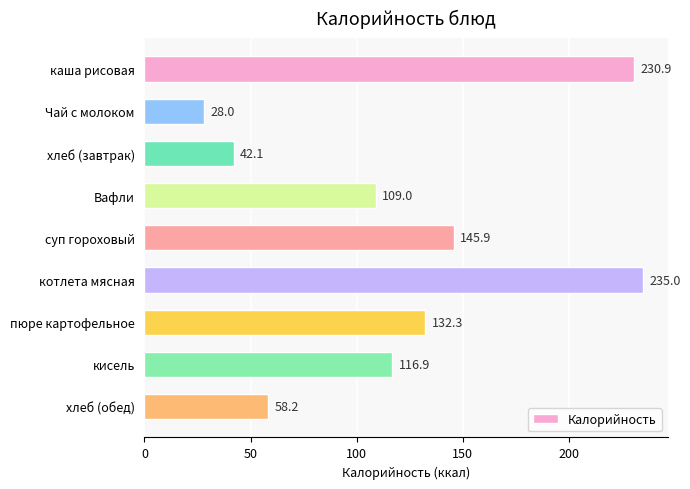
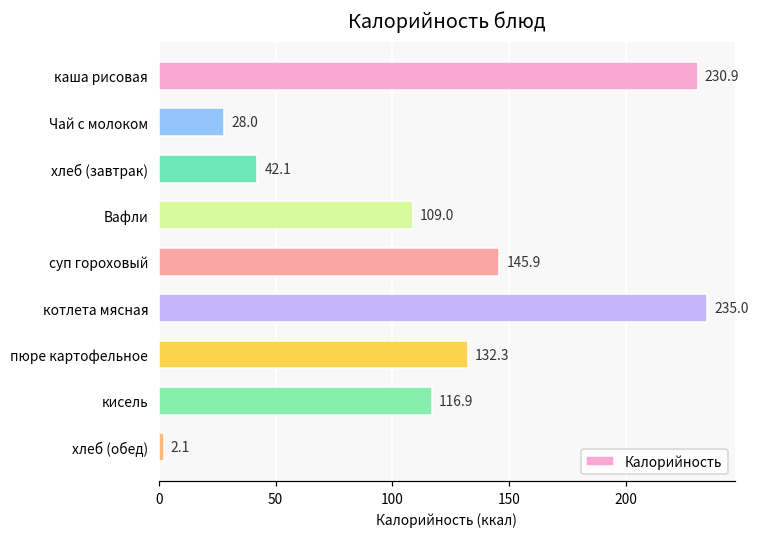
  {
    "каша рисовая": 230.9,
    "Чай с молоком": 28.0,
    "хлеб (завтрак)": 42.1,
    "Вафли": 109.0,
    "суп гороховый": 145.9,
    "котлета мясная": 235.0,
    "пюре картофельное": 132.3,
    "кисель": 116.9,
-   "хлеб (обед)": 58.2
+   "хлеб (обед)": 2.1
  }
